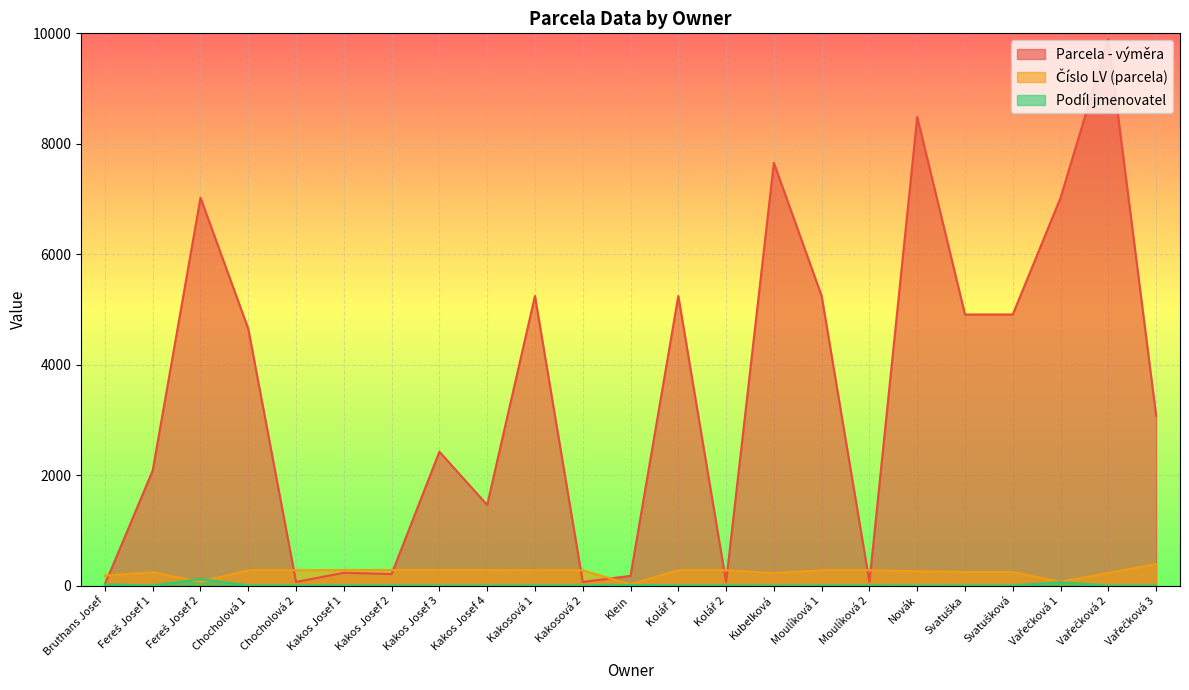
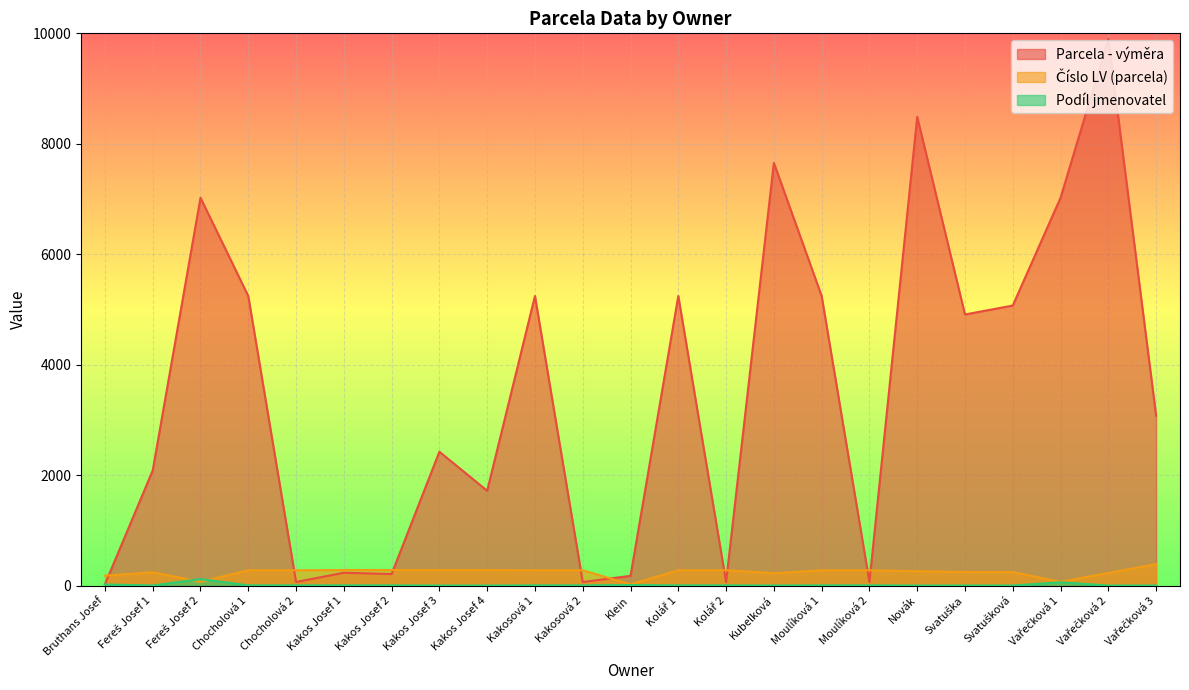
  {
    "Parcela - výměra": {
      "Fereš Josef 1": 2100,
      "Fereš Josef 2": 7000,
-     "Chocholová 1": 4700,
+     "Chocholová 1": 5200,
      "Chocholová 2": 100,
      "Kakos Josef 1": 200,
      "Kakos Josef 2": 200,
      "Kakos Josef 3": 2400,
-     "Kakos Josef 4": 1500,
+     "Kakos Josef 4": 1700,
      "Kakosová 1": 5200,
      "Kakosová 2": 100,
      "Klein": 200,
      "Kolář 1": 5200,
      "Kolář 2": 100,
      "Kubelková": 7700,
      "Moulíková 1": 5200,
      "Moulíková 2": 100,
      "Novák": 8500,
      "Svatuška": 4900,
-     "Svatušková": 4900,
+     "Svatušková": 5100,
      "Vařečková 1": 7000,
      "Vařečková 2": 9900,
      "Vařečková 3": 3100
    },
    "Číslo LV (parcela)": {
      "Bruthans Josef": 200,
      "Fereš Josef 1": 200,
      "Fereš Josef 2": 100,
      "Chocholová 1": 300,
      "Chocholová 2": 300,
      "Kakos Josef 1": 300,
      "Kakos Josef 2": 300,
      "Kakos Josef 3": 300,
      "Kakos Josef 4": 300,
      "Kakosová 1": 300,
      "Kakosová 2": 300,
      "Kolář 1": 300,
      "Kolář 2": 300,
      "Kubelková": 200,
      "Moulíková 1": 300,
      "Moulíková 2": 300,
      "Novák": 300,
      "Svatuška": 200,
      "Svatušková": 200,
      "Vařečková 2": 200,
      "Vařečková 3": 400
    },
    "Podíl jmenovatel": {
      "Fereš Josef 1": 0,
      "Fereš Josef 2": 100,
      "Chocholová 1": 0,
      "Chocholová 2": 0,
      "Kakos Josef 1": 0,
      "Kakos Josef 2": 0,
      "Kakos Josef 3": 0,
      "Kakos Josef 4": 0,
      "Kakosová 1": 0,
      "Kakosová 2": 0,
      "Kolář 1": 0,
      "Kolář 2": 0,
      "Kubelková": 0,
      "Moulíková 1": 0,
      "Moulíková 2": 0,
      "Novák": 0,
      "Svatuška": 0,
      "Svatušková": 0,
      "Vařečková 2": 0,
      "Vařečková 3": 0
    }
  }
